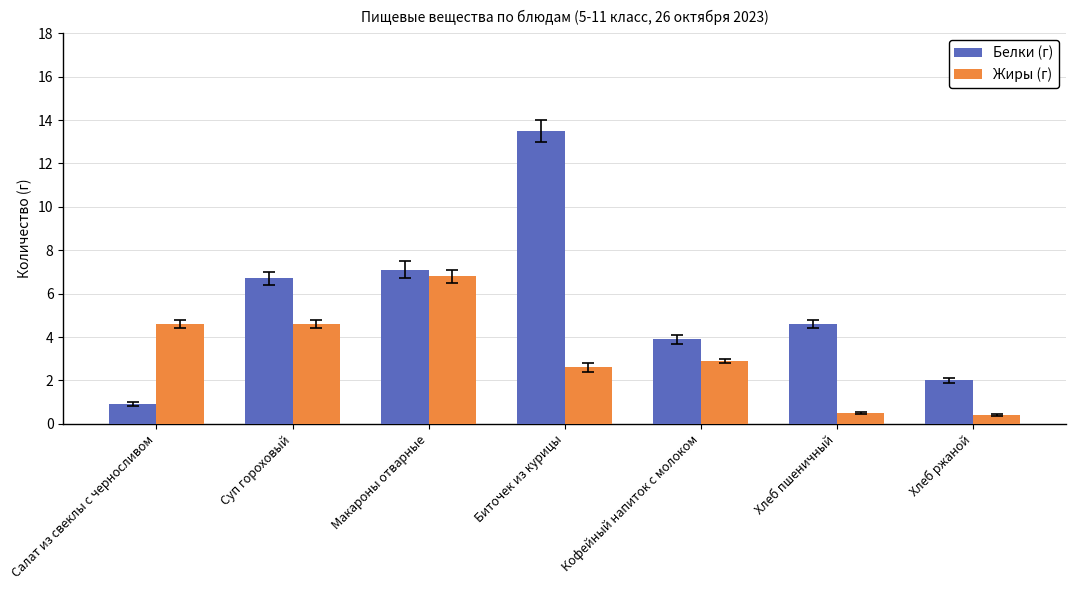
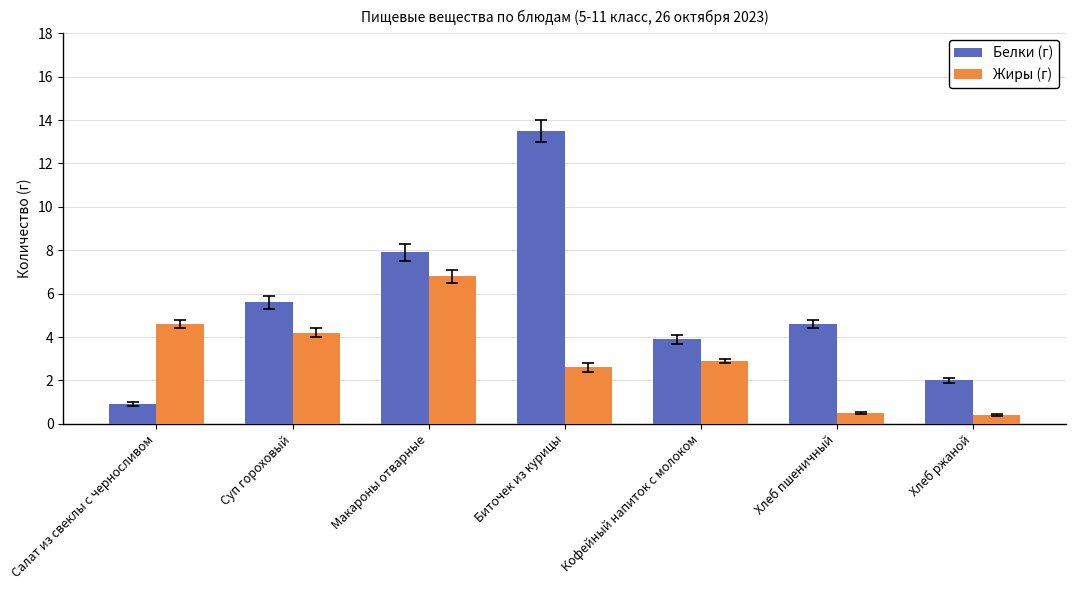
  {
    "Белки (г)": {
      "Салат из свеклы с черносливом": 0.9,
-     "Суп гороховый": 6.7,
-     "Макароны отварные": 7.1,
+     "Суп гороховый": 5.6,
+     "Макароны отварные": 7.9,
      "Биточек из курицы": 13.5,
      "Кофейный напиток с молоком": 3.9,
      "Хлеб пшеничный": 4.6,
      "Хлеб ржаной": 2.0
    },
    "Жиры (г)": {
      "Салат из свеклы с черносливом": 4.6,
-     "Суп гороховый": 4.6,
+     "Суп гороховый": 4.2,
      "Макароны отварные": 6.8,
      "Биточек из курицы": 2.6,
      "Кофейный напиток с молоком": 2.9,
      "Хлеб пшеничный": 0.5,
      "Хлеб ржаной": 0.4
    }
  }
